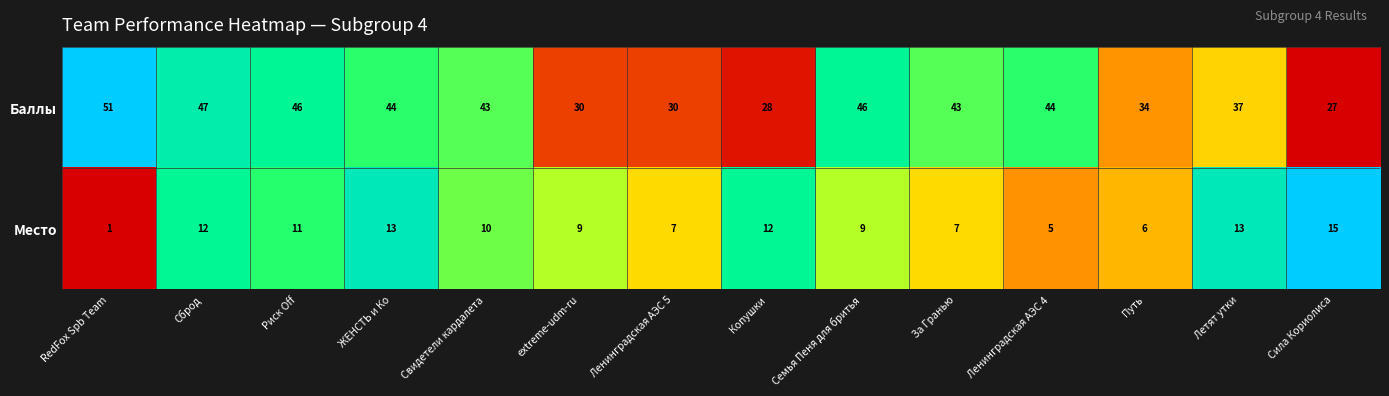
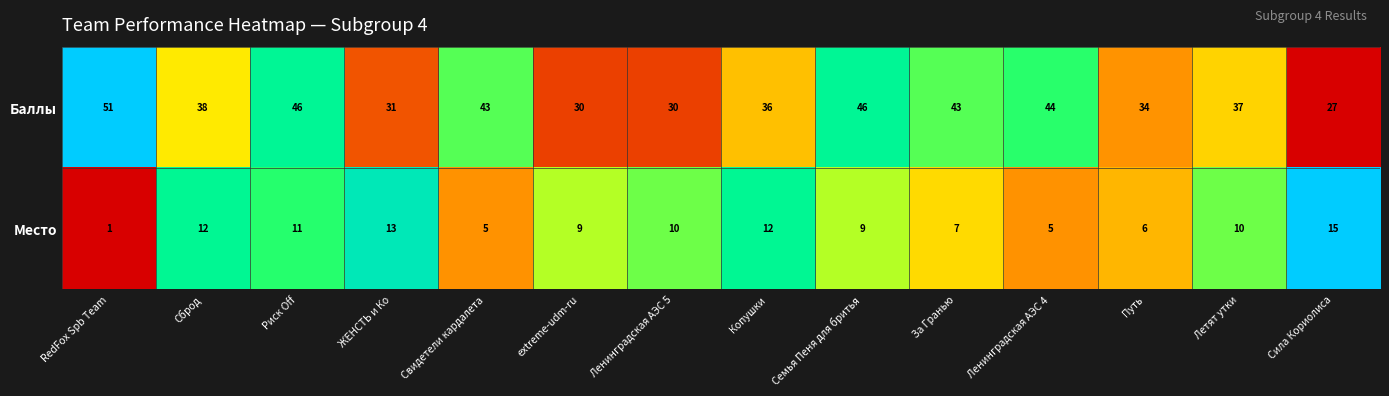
  {
    "Баллы": {
      "RedFox Spb Team": 51,
-     "Сброд": 47,
+     "Сброд": 38,
      "Риск Off": 46,
-     "ЖЕНСТЬ и Ко": 44,
+     "ЖЕНСТЬ и Ко": 31,
      "Свидетели кардалета": 43,
      "extreme-udm-ru": 30,
      "Ленинградская АЭС 5": 30,
-     "Копушки": 28,
+     "Копушки": 36,
      "Семья Пеня для бритья": 46,
      "За Гранью": 43,
      "Ленинградская АЭС 4": 44,
      "Путь": 34,
      "Летят утки": 37,
      "Сила Кориолиса": 27
    },
    "Место": {
      "RedFox Spb Team": 1,
      "Сброд": 12,
      "Риск Off": 11,
      "ЖЕНСТЬ и Ко": 13,
-     "Свидетели кардалета": 10,
+     "Свидетели кардалета": 5,
      "extreme-udm-ru": 9,
-     "Ленинградская АЭС 5": 7,
+     "Ленинградская АЭС 5": 10,
      "Копушки": 12,
      "Семья Пеня для бритья": 9,
      "За Гранью": 7,
      "Ленинградская АЭС 4": 5,
      "Путь": 6,
-     "Летят утки": 13,
+     "Летят утки": 10,
      "Сила Кориолиса": 15
    }
  }
